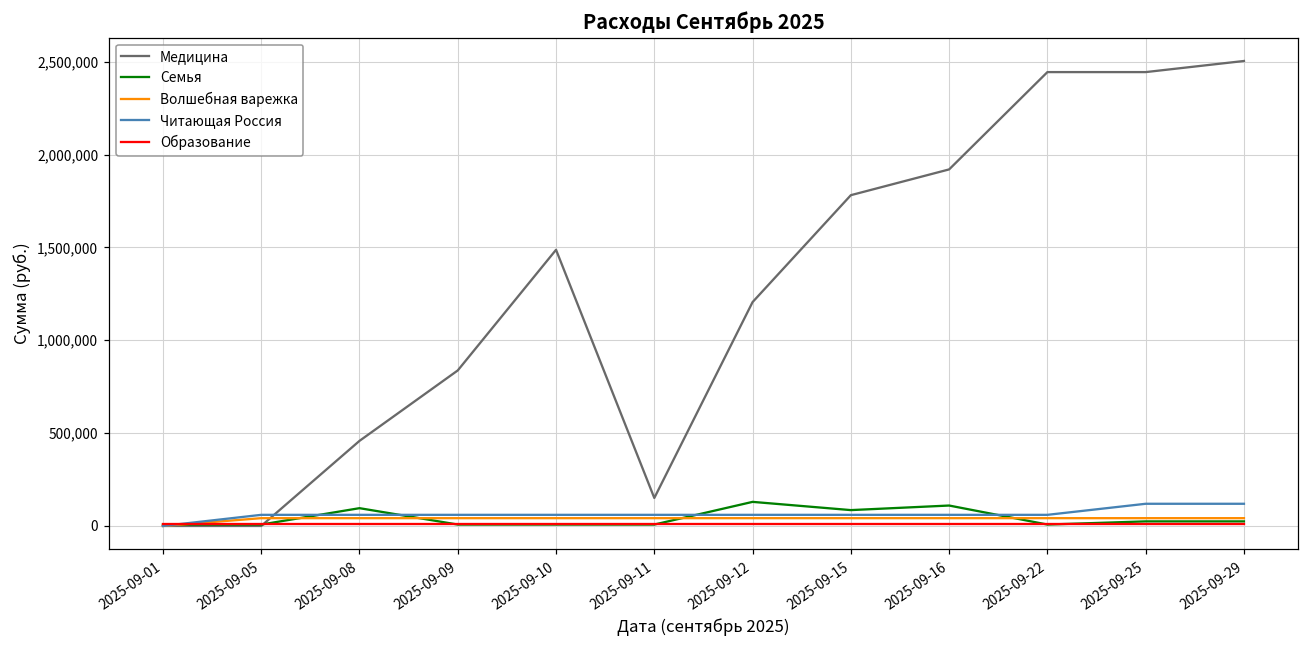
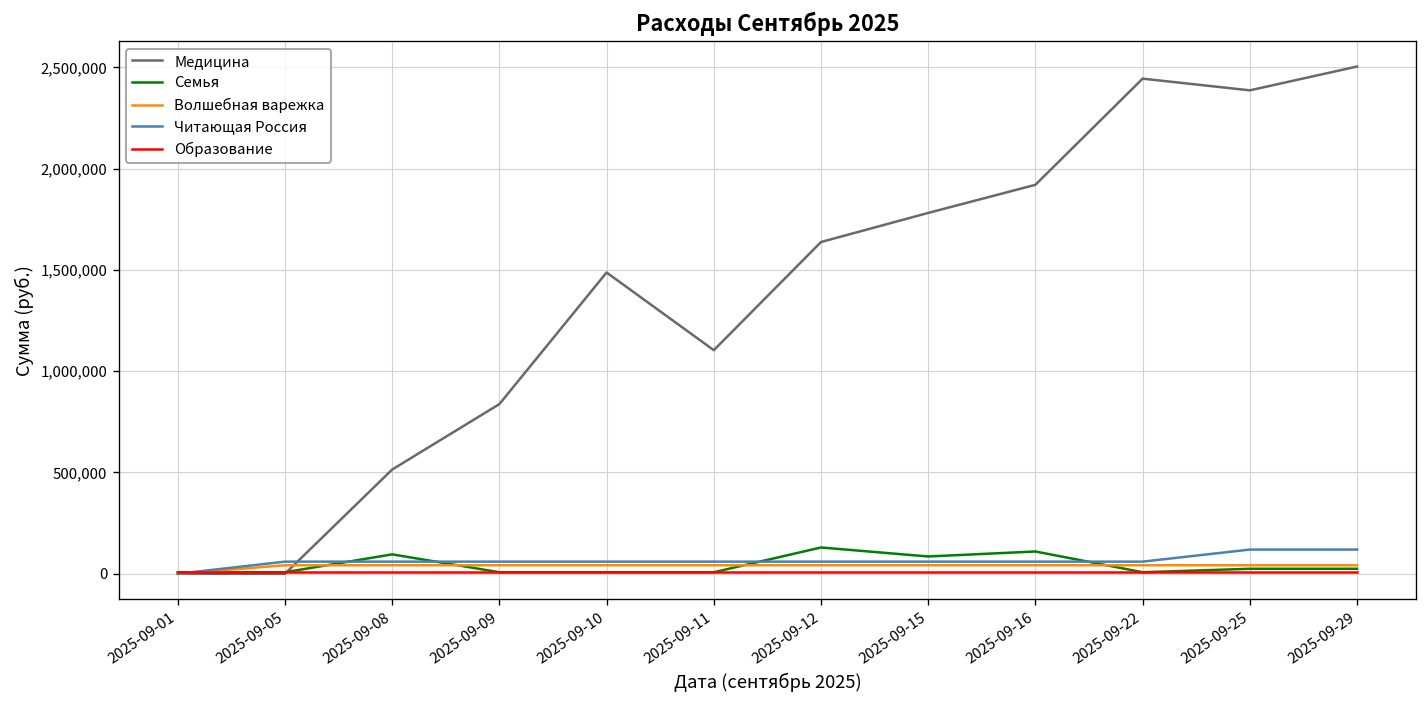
  {
    "Медицина": {
-     "2025-09-08": "460,000",
+     "2025-09-08": "510,000",
      "2025-09-09": "840,000",
      "2025-09-10": "1,490,000",
-     "2025-09-11": "150,000",
-     "2025-09-12": "1,210,000",
+     "2025-09-11": "1,100,000",
+     "2025-09-12": "1,640,000",
      "2025-09-15": "1,780,000",
      "2025-09-16": "1,920,000",
      "2025-09-22": "2,440,000",
-     "2025-09-25": "2,440,000",
+     "2025-09-25": "2,390,000",
      "2025-09-29": "2,500,000"
    },
    "Семья": {
      "2025-09-08": "100,000",
      "2025-09-12": "130,000",
      "2025-09-15": "90,000",
      "2025-09-16": "110,000"
    },
    "Волшебная варежка": {
      "2025-09-05": "40,000",
      "2025-09-08": "40,000",
      "2025-09-09": "40,000",
      "2025-09-10": "40,000",
      "2025-09-11": "40,000",
      "2025-09-12": "40,000",
      "2025-09-15": "40,000",
      "2025-09-16": "40,000",
      "2025-09-22": "40,000",
      "2025-09-25": "40,000",
      "2025-09-29": "40,000"
    },
    "Читающая Россия": {
      "2025-09-05": "60,000",
      "2025-09-08": "60,000",
      "2025-09-09": "60,000",
      "2025-09-10": "60,000",
      "2025-09-11": "60,000",
      "2025-09-12": "60,000",
      "2025-09-15": "60,000",
      "2025-09-16": "60,000",
      "2025-09-22": "60,000",
      "2025-09-25": "120,000",
      "2025-09-29": "120,000"
    },
    "Образование": {
      "2025-09-08": "10,000",
      "2025-09-12": "10,000",
      "2025-09-15": "10,000",
      "2025-09-16": "10,000"
    }
  }
